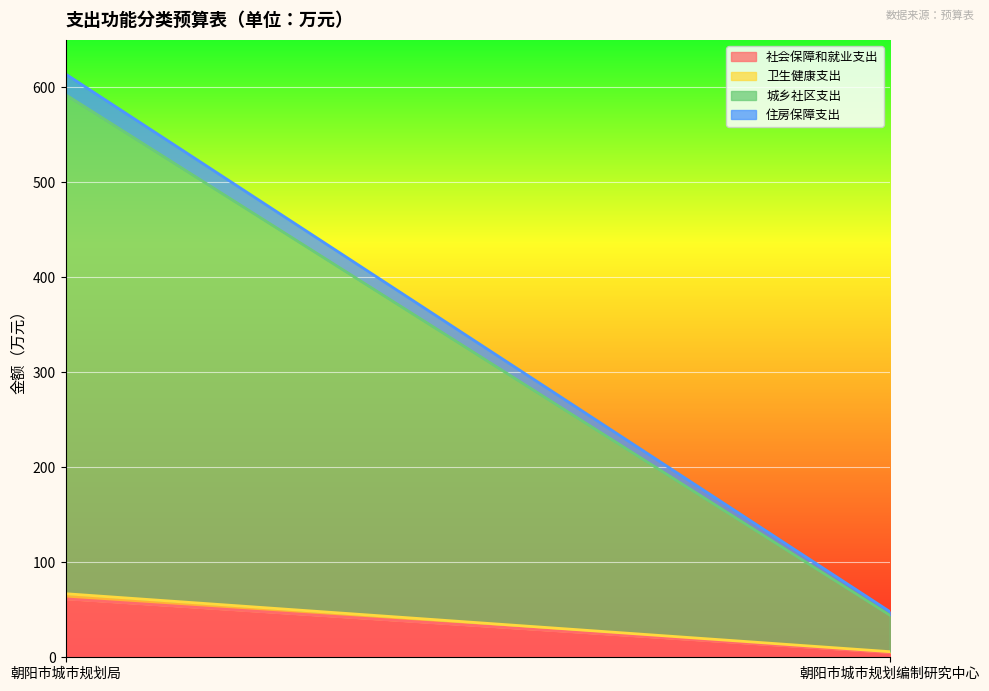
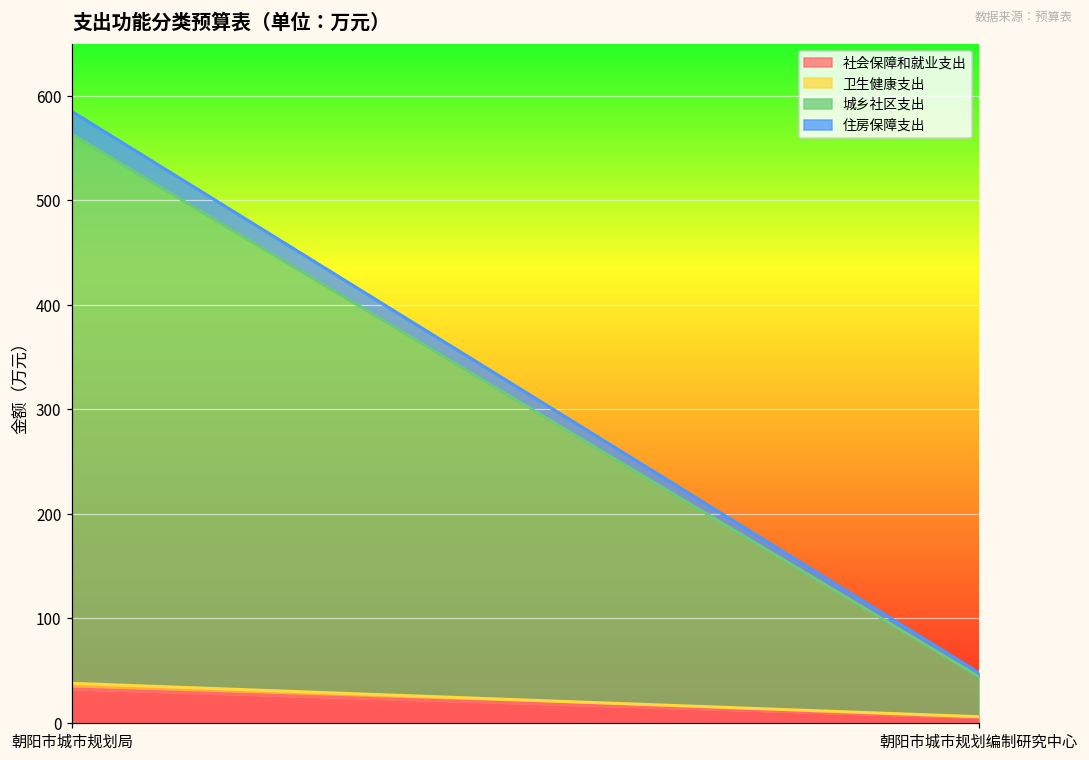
  {
    "社会保障和就业支出": {
-     "朝阳市城市规划局": 60
+     "朝阳市城市规划局": 30
    },
    "卫生健康支出": {
      "朝阳市城市规划局": 10
    },
    "城乡社区支出": {
      "朝阳市城市规划局": 530,
      "朝阳市城市规划编制研究中心": 40
    },
    "住房保障支出": {
      "朝阳市城市规划局": 20,
      "朝阳市城市规划编制研究中心": 0
    }
  }
